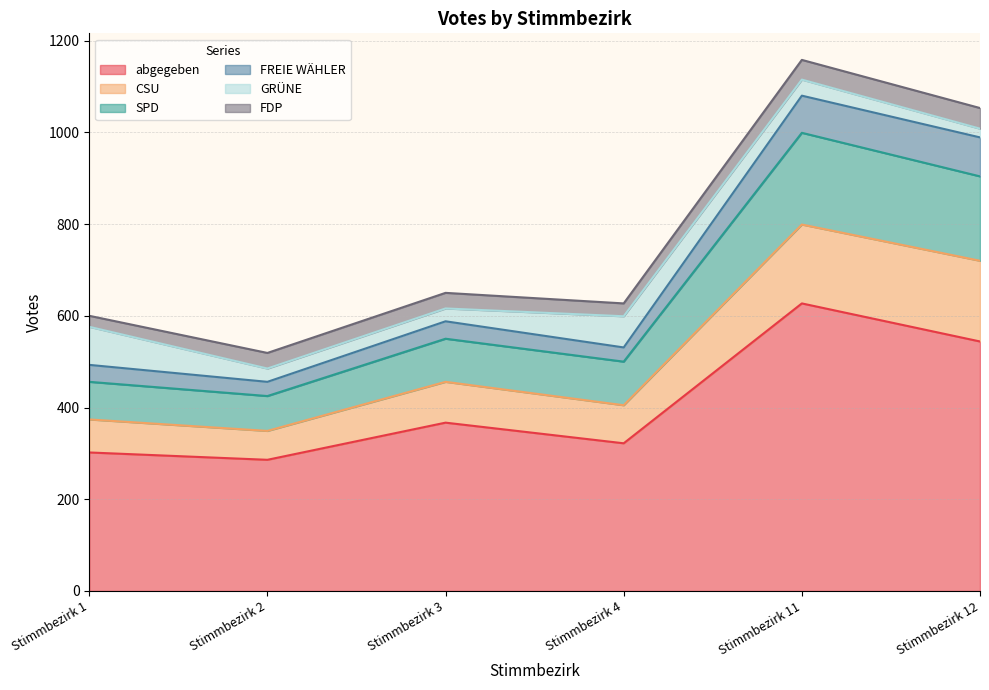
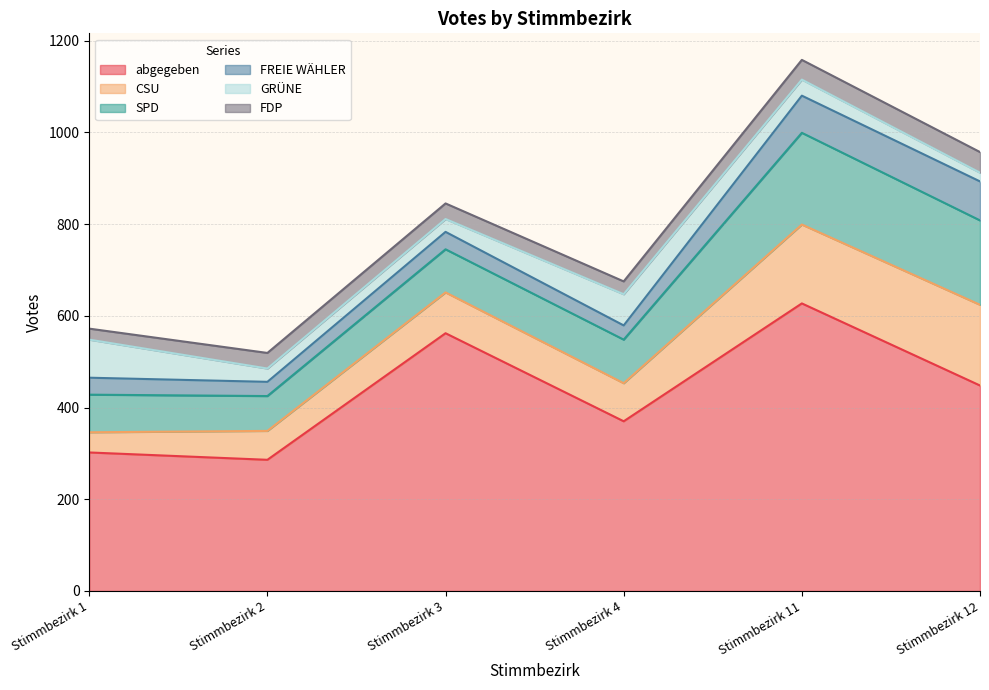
  {
    "abgegeben": {
      "Stimmbezirk 1": 300,
      "Stimmbezirk 2": 290,
-     "Stimmbezirk 3": 370,
-     "Stimmbezirk 4": 320,
+     "Stimmbezirk 3": 560,
+     "Stimmbezirk 4": 370,
      "Stimmbezirk 11": 630,
-     "Stimmbezirk 12": 540
+     "Stimmbezirk 12": 450
    },
    "CSU": {
-     "Stimmbezirk 1": 70,
+     "Stimmbezirk 1": 40,
      "Stimmbezirk 2": 60,
      "Stimmbezirk 3": 90,
      "Stimmbezirk 4": 80,
      "Stimmbezirk 11": 170,
      "Stimmbezirk 12": 180
    },
    "GRÜNE": {
      "Stimmbezirk 1": 80,
      "Stimmbezirk 2": 30,
      "Stimmbezirk 3": 30,
      "Stimmbezirk 4": 70,
      "Stimmbezirk 11": 40,
      "Stimmbezirk 12": 20
    }
  }
